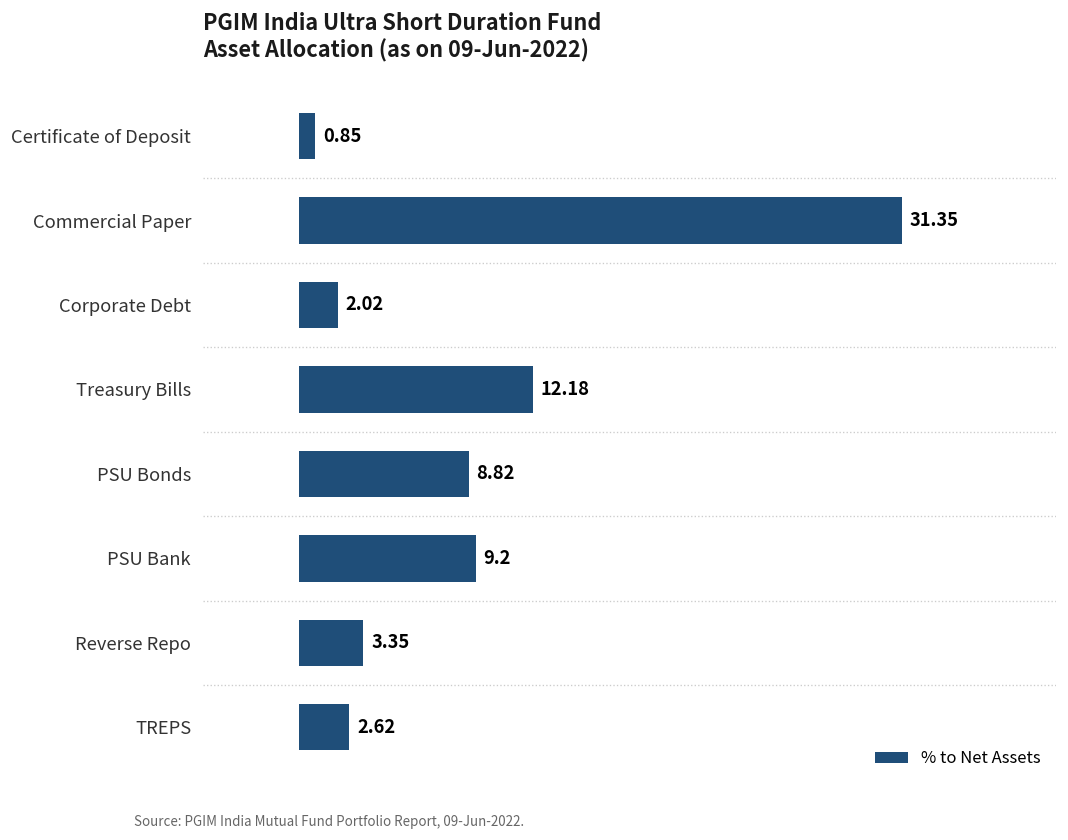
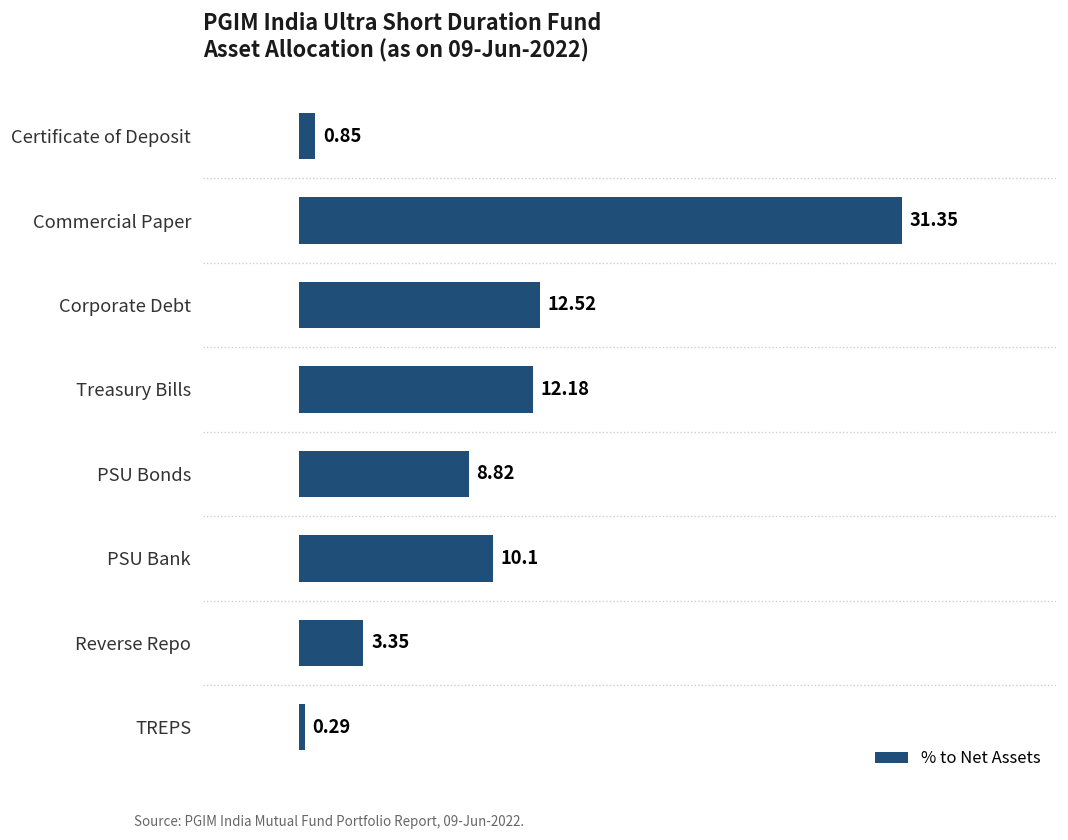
  {
    "Certificate of Deposit": 0.85,
    "Commercial Paper": 31.35,
-   "Corporate Debt": 2.02,
+   "Corporate Debt": 12.52,
    "Treasury Bills": 12.18,
    "PSU Bonds": 8.82,
-   "PSU Bank": 9.2,
+   "PSU Bank": 10.1,
    "Reverse Repo": 3.35,
-   "TREPS": 2.62
+   "TREPS": 0.29
  }
